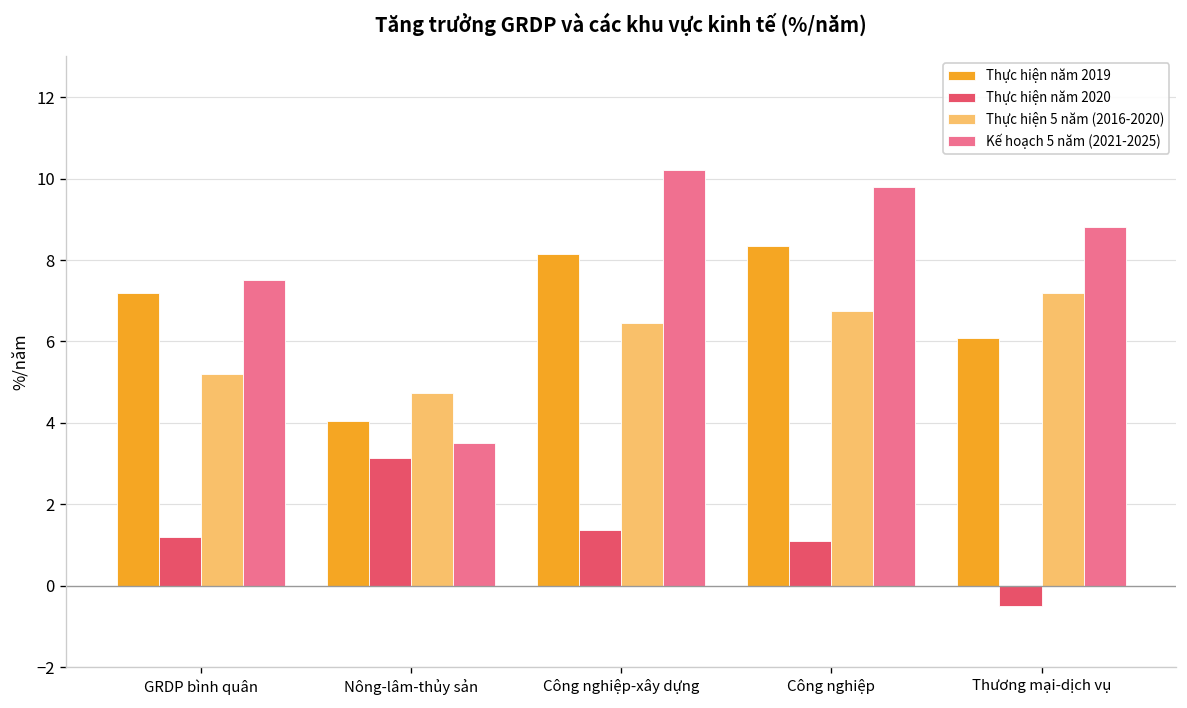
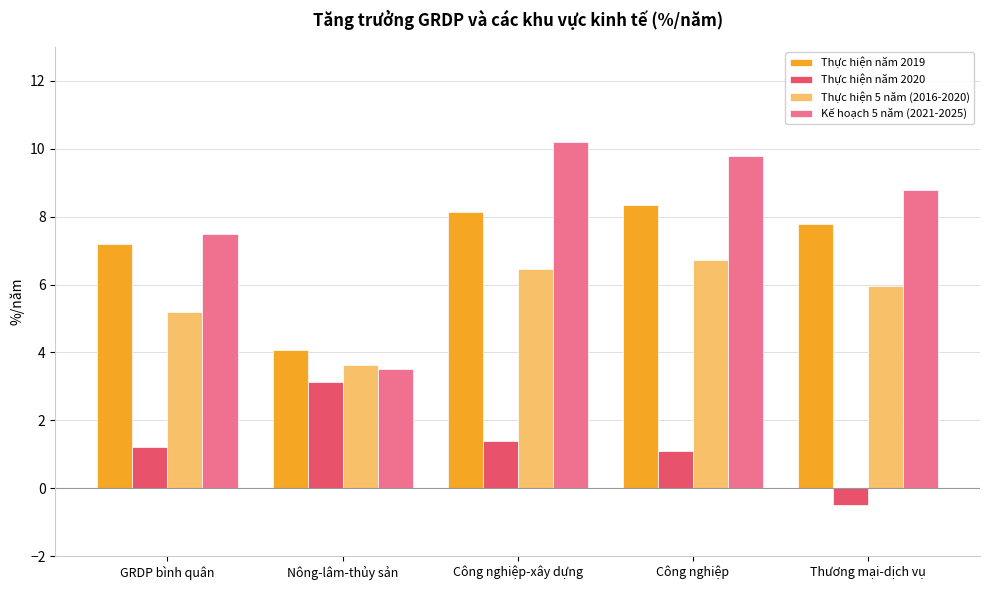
  {
    "Thực hiện năm 2019": {
      "GRDP bình quân": 7.2,
      "Nông-lâm-thủy sản": 4.1,
      "Công nghiệp-xây dựng": 8.1,
      "Công nghiệp": 8.3,
-     "Thương mại-dịch vụ": 6.1
+     "Thương mại-dịch vụ": 7.8
    },
    "Thực hiện 5 năm (2016-2020)": {
      "GRDP bình quân": 5.2,
-     "Nông-lâm-thủy sản": 4.7,
+     "Nông-lâm-thủy sản": 3.6,
      "Công nghiệp-xây dựng": 6.5,
      "Công nghiệp": 6.7,
-     "Thương mại-dịch vụ": 7.2
+     "Thương mại-dịch vụ": 6.0
    }
  }
